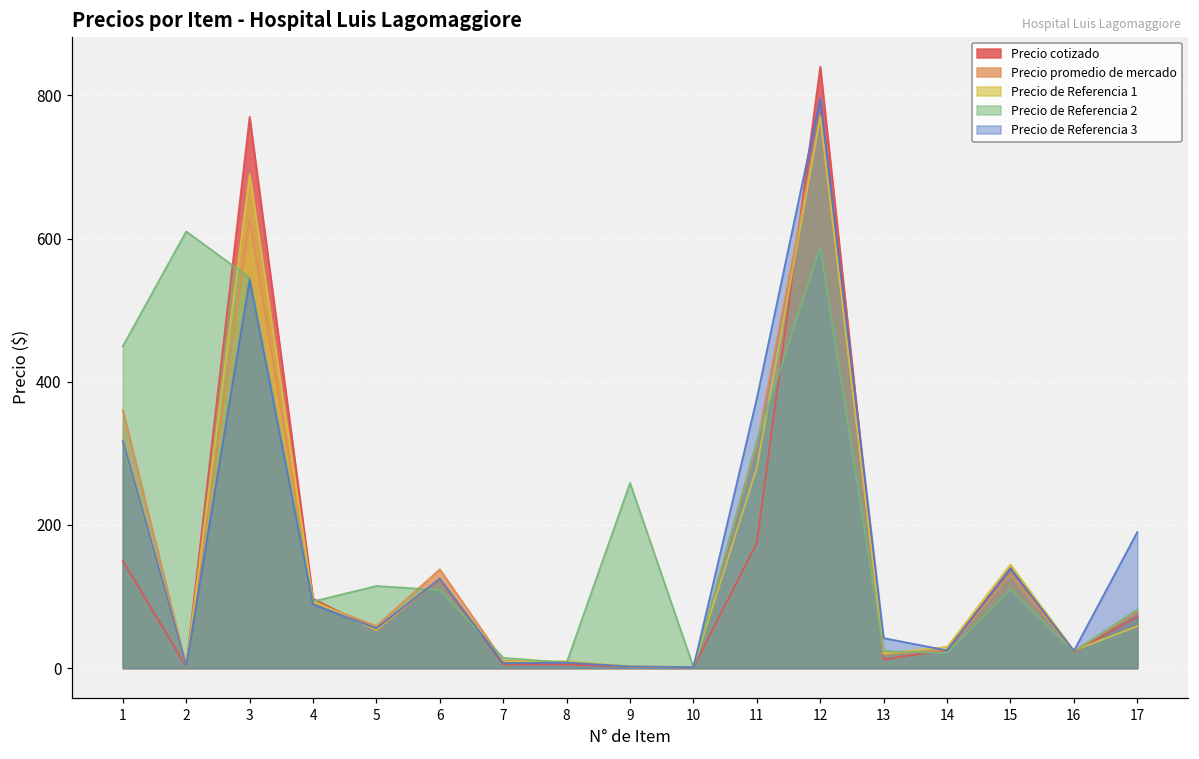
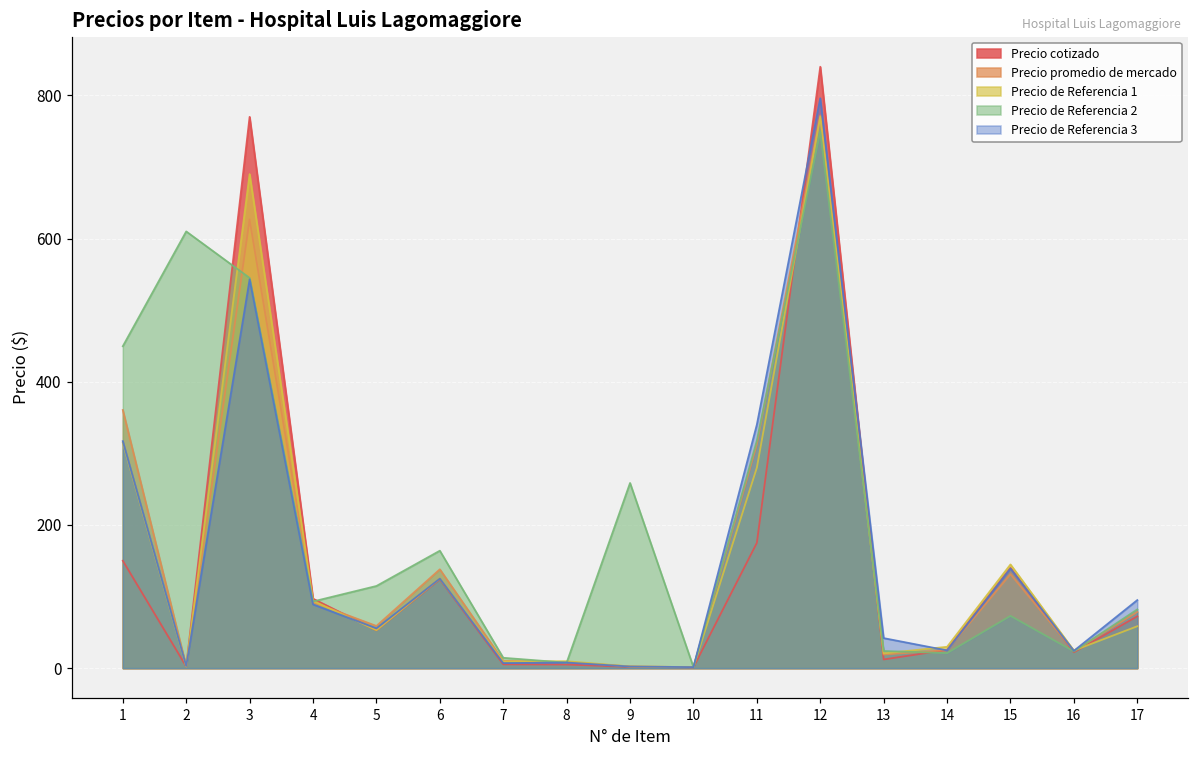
  {
    "Precio de Referencia 2": {
      "1": 450,
      "2": 610,
      "5": 110,
-     "6": 110,
+     "6": 160,
      "7": 10,
      "9": 260,
      "11": 320,
-     "12": 590,
-     "15": 110
+     "12": 750,
+     "15": 70
    },
    "Precio de Referencia 3": {
-     "11": 380,
+     "11": 340,
      "12": 800,
      "13": 40,
-     "17": 190
+     "17": 100
    }
  }
